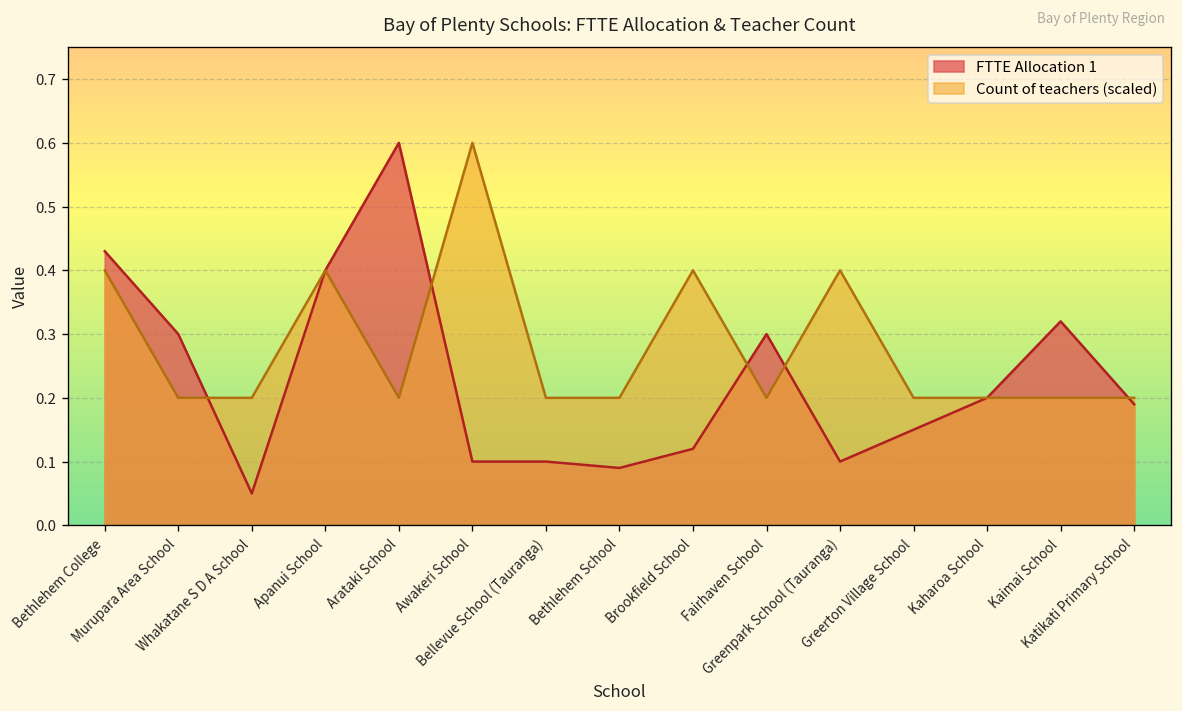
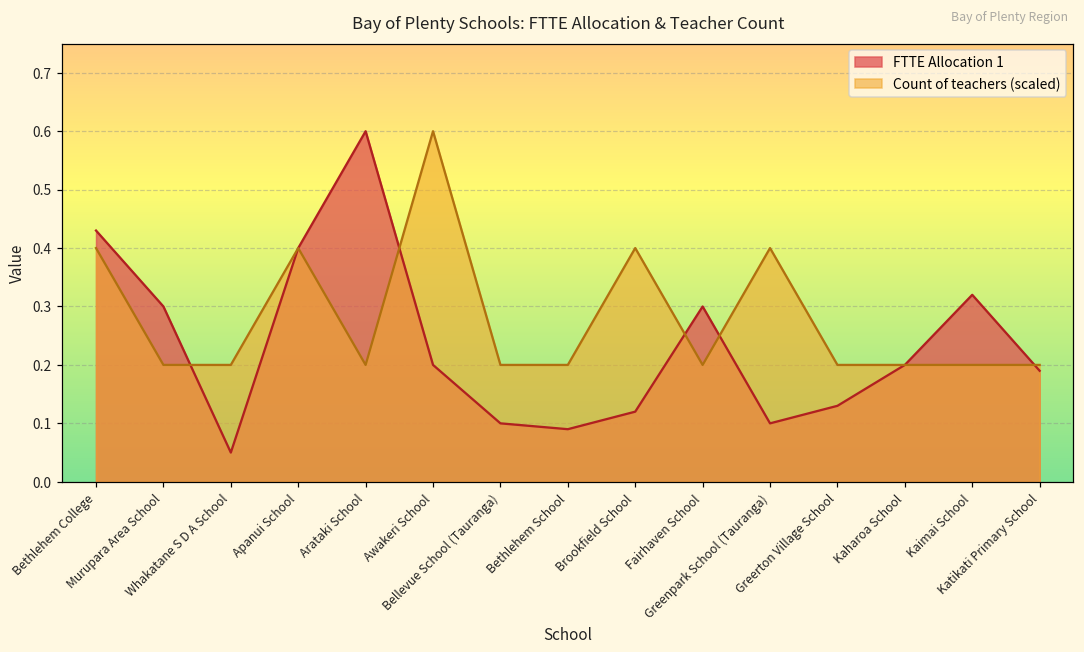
  {
    "FTTE Allocation 1": {
      "Bethlehem College": 0.43,
      "Murupara Area School": 0.30,
      "Whakatane S D A School": 0.05,
      "Arataki School": 0.60,
-     "Awakeri School": 0.1,
+     "Awakeri School": 0.2,
      "Bellevue School (Tauranga)": 0.10,
      "Bethlehem School": 0.09,
      "Brookfield School": 0.12,
      "Fairhaven School": 0.30,
      "Greenpark School (Tauranga)": 0.10,
-     "Greerton Village School": 0.15,
+     "Greerton Village School": 0.13,
      "Kaimai School": 0.32,
      "Katikati Primary School": 0.19
    },
    "Count of teachers (scaled)": {
      "Bethlehem College": 0.40,
      "Murupara Area School": 0.20,
      "Whakatane S D A School": 0.20,
      "Arataki School": 0.20,
      "Awakeri School": 0.60,
      "Bellevue School (Tauranga)": 0.20,
      "Bethlehem School": 0.20,
      "Brookfield School": 0.40,
      "Fairhaven School": 0.20,
      "Greenpark School (Tauranga)": 0.40,
      "Greerton Village School": 0.20,
      "Kaimai School": 0.20,
      "Katikati Primary School": 0.20
    }
  }
